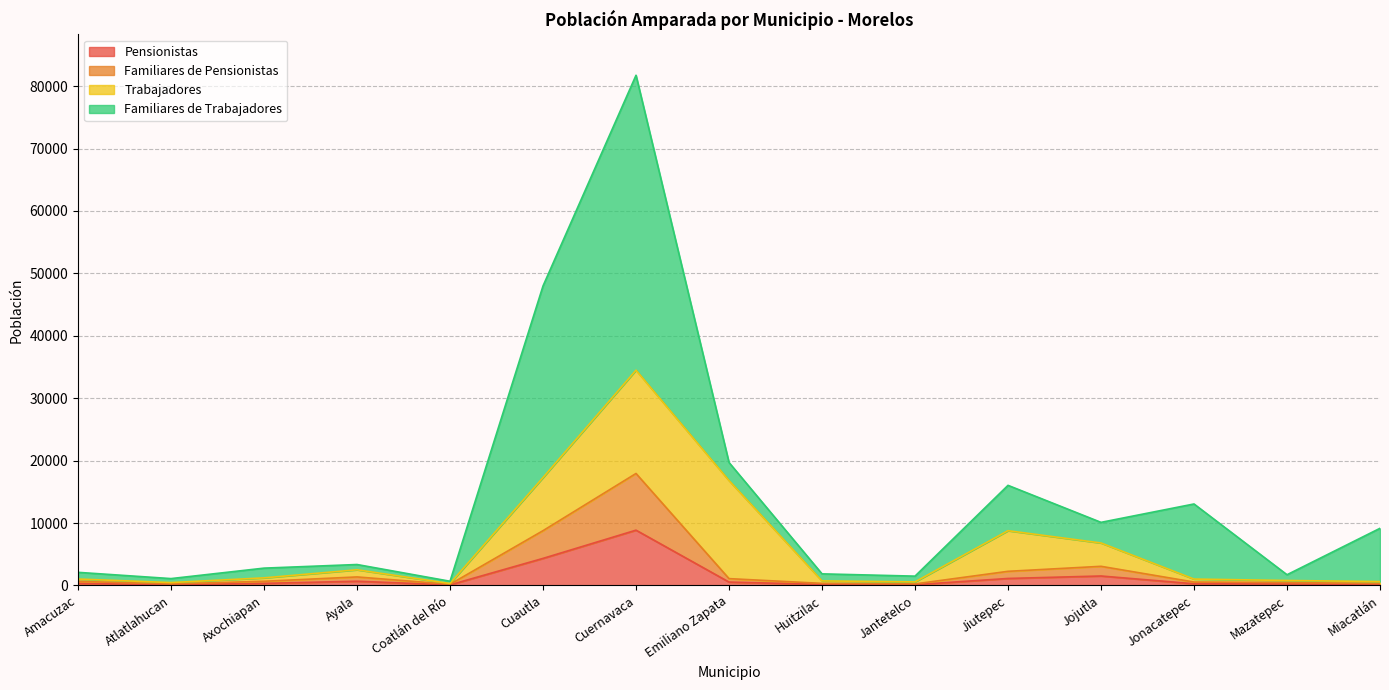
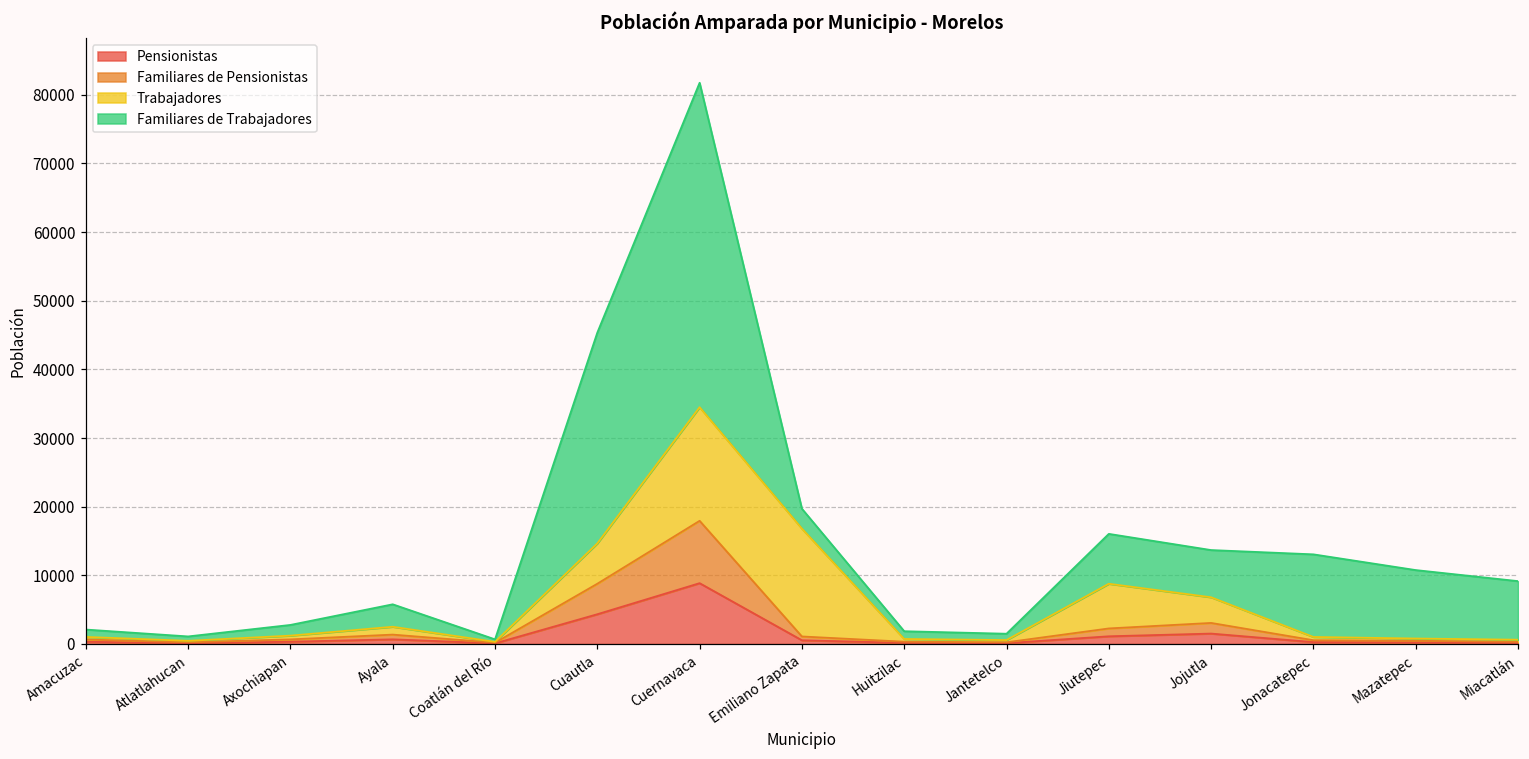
  {
    "Trabajadores": {
      "Axochiapan": 1000,
      "Ayala": 1000,
-     "Cuautla": 9000,
+     "Cuautla": 6000,
      "Cuernavaca": 17000,
      "Emiliano Zapata": 16000,
      "Jiutepec": 7000,
      "Jojutla": 4000,
      "Jonacatepec": 0
    },
    "Familiares de Trabajadores": {
      "Amacuzac": 1000,
      "Atlatlahucan": 1000,
      "Axochiapan": 2000,
-     "Ayala": 1000,
+     "Ayala": 3000,
      "Cuautla": 31000,
      "Cuernavaca": 47000,
      "Emiliano Zapata": 3000,
      "Huitzilac": 1000,
      "Jantetelco": 1000,
      "Jiutepec": 7000,
-     "Jojutla": 3000,
+     "Jojutla": 7000,
      "Jonacatepec": 12000,
-     "Mazatepec": 1000,
+     "Mazatepec": 10000,
      "Miacatlán": 9000
    }
  }
